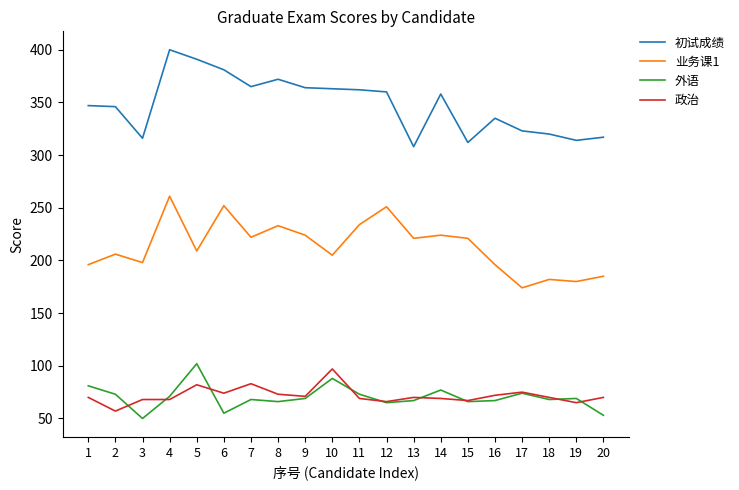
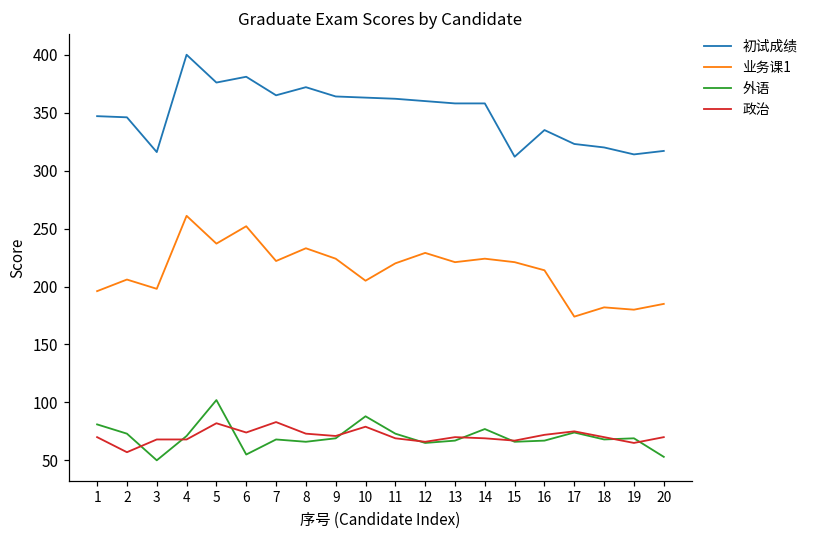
  {
    "初试成绩": {
      "1": 347,
      "2": 346,
      "3": 316,
      "4": 400,
-     "5": 391,
+     "5": 376,
      "6": 381,
      "7": 365,
      "8": 372,
      "9": 364,
      "10": 363,
      "11": 362,
      "12": 360,
-     "13": 308,
+     "13": 358,
      "14": 358,
      "15": 312,
      "16": 335,
      "17": 323,
      "18": 320,
      "19": 314,
      "20": 317
    },
    "业务课1": {
      "1": 196,
      "2": 206,
      "3": 198,
      "4": 261,
-     "5": 209,
+     "5": 237,
      "6": 252,
      "7": 222,
      "8": 233,
      "9": 224,
      "10": 205,
-     "11": 234,
-     "12": 251,
+     "11": 220,
+     "12": 229,
      "13": 221,
      "14": 224,
      "15": 221,
-     "16": 196,
+     "16": 214,
      "17": 174,
      "18": 182,
      "19": 180,
      "20": 185
    },
    "外语": {
      "1": 81,
      "2": 73,
      "3": 50,
      "4": 71,
      "5": 102,
      "6": 55,
      "7": 68,
      "8": 66,
      "10": 88,
      "11": 73,
      "13": 67,
      "14": 77,
      "16": 67,
      "19": 69,
      "20": 53
    },
    "政治": {
      "1": 70,
      "2": 57,
      "3": 68,
      "4": 68,
      "5": 82,
      "6": 74,
      "7": 83,
      "8": 73,
-     "10": 97,
+     "10": 79,
      "11": 69,
      "13": 70,
      "14": 69,
      "16": 72,
      "19": 65,
      "20": 70
    }
  }
